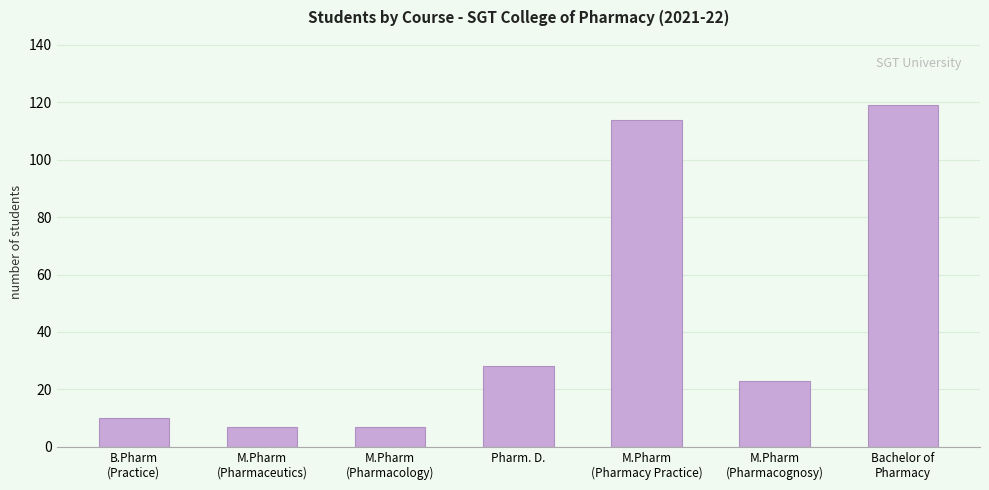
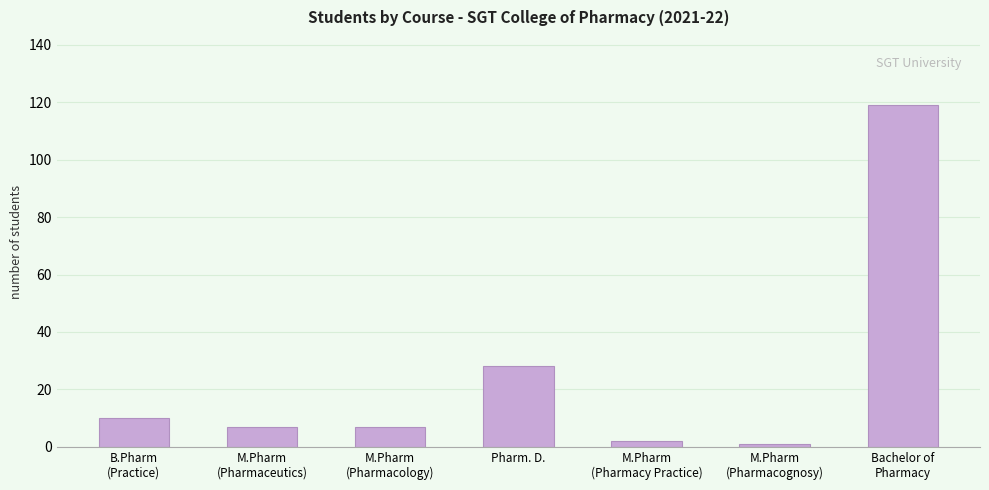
  {
    "B.Pharm (Practice)": 10,
    "M.Pharm (Pharmaceutics)": 7,
    "M.Pharm (Pharmacology)": 7,
    "Pharm. D.": 28,
-   "M.Pharm (Pharmacy Practice)": 114,
-   "M.Pharm (Pharmacognosy)": 23,
+   "M.Pharm (Pharmacy Practice)": 2,
+   "M.Pharm (Pharmacognosy)": 1,
    "Bachelor of Pharmacy": 119
  }
